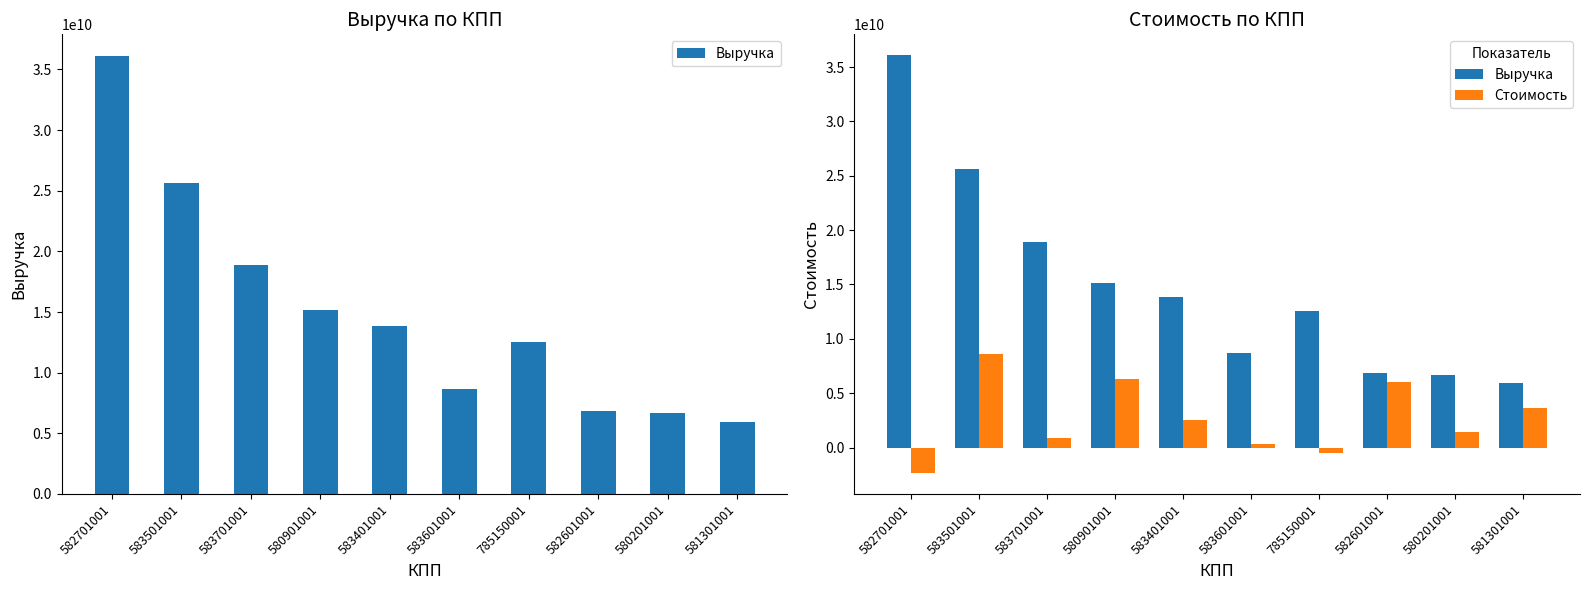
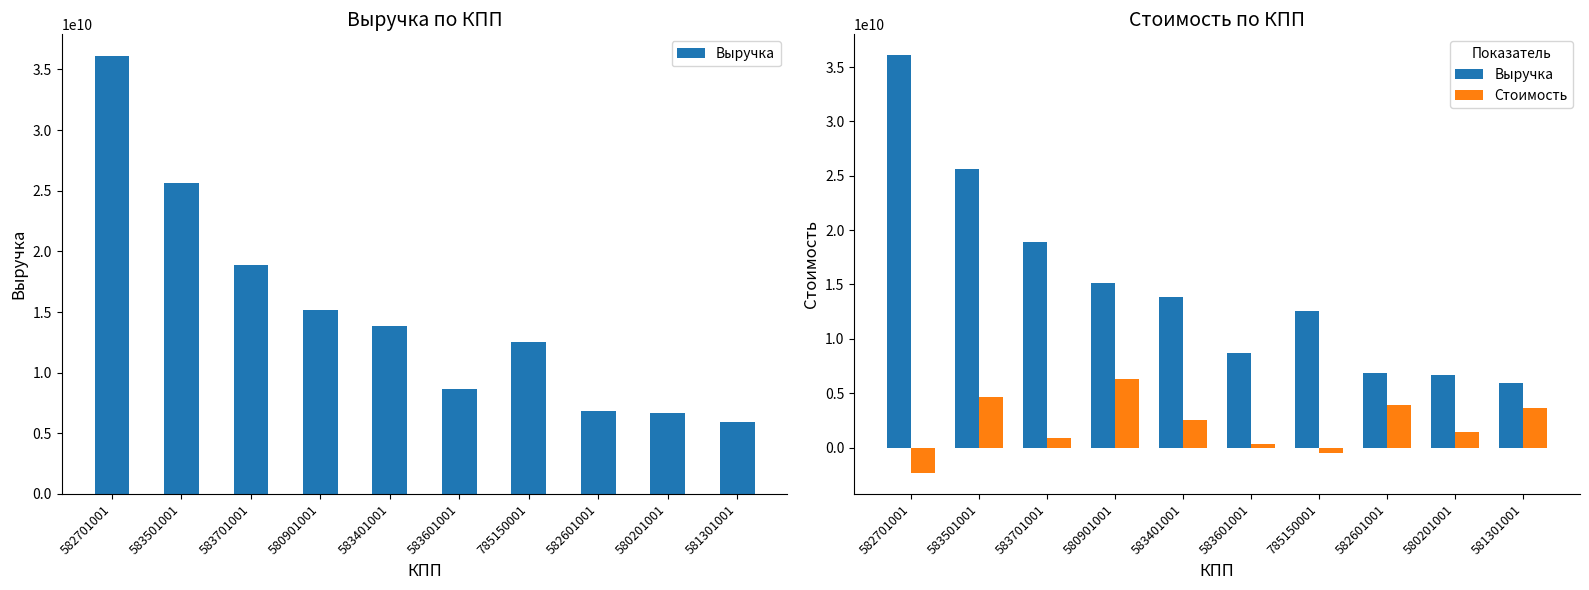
  {
    "Выручка по КПП": {
      "582701001": 36100000000,
      "583501001": 25700000000,
      "583701001": 18900000000,
      "580901001": 15200000000,
      "583401001": 13800000000,
      "583601001": 8700000000,
      "785150001": 12600000000,
      "582601001": 6800000000,
      "580201001": 6700000000,
      "581301001": 6000000000
    },
    "Стоимость по КПП": {
      "Выручка": {
        "582701001": 36100000000,
        "583501001": 25700000000,
        "583701001": 18900000000,
        "580901001": 15200000000,
        "583401001": 13800000000,
        "583601001": 8700000000,
        "785150001": 12600000000,
        "582601001": 6800000000,
        "580201001": 6700000000,
        "581301001": 6000000000
      },
      "Стоимость": {
        "582701001": -2400000000,
-       "583501001": 8600000000,
+       "583501001": 4700000000,
        "583701001": 900000000,
        "580901001": 6300000000,
        "583401001": 2600000000,
        "583601001": 300000000,
        "785150001": -500000000,
-       "582601001": 6000000000,
+       "582601001": 3900000000,
        "580201001": 1400000000,
        "581301001": 3600000000
      }
    }
  }
